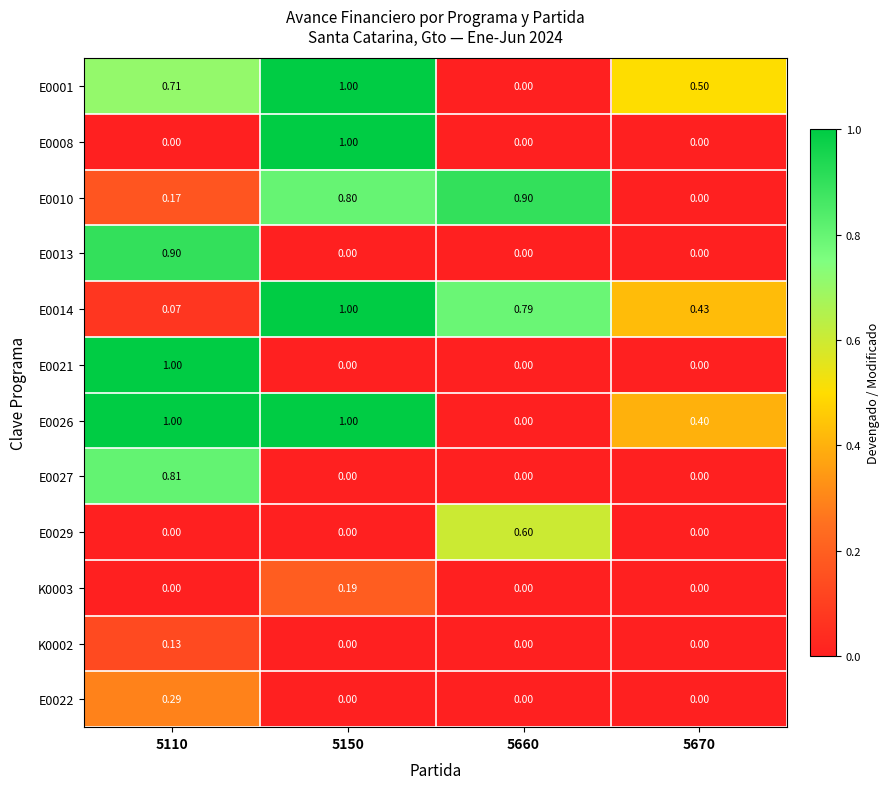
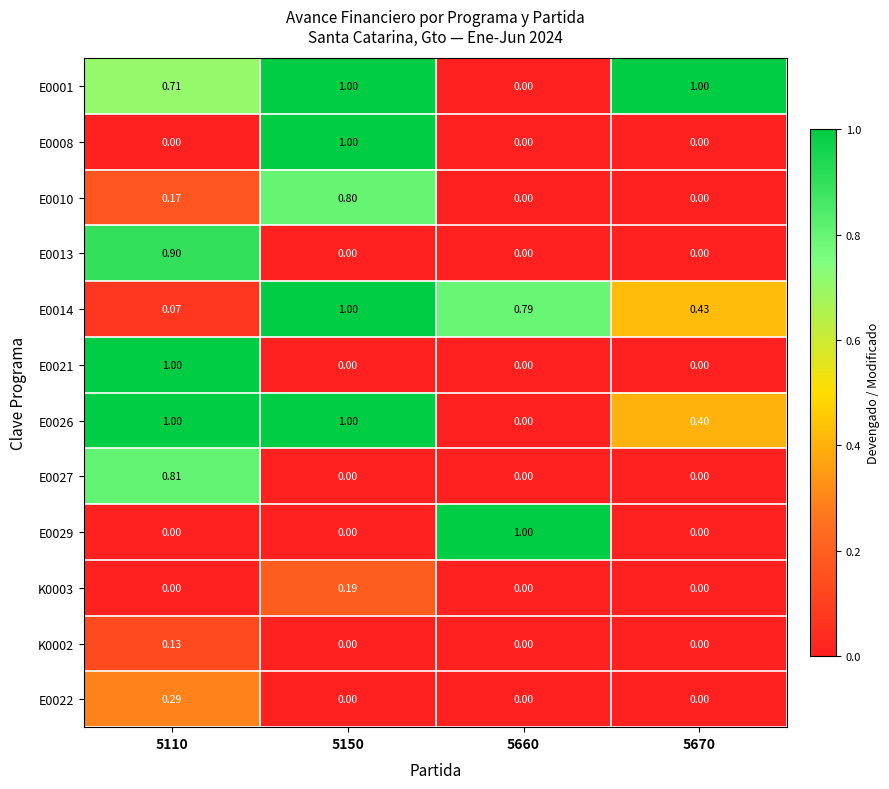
  {
    "E0001": {
      "5110": 0.71,
      "5150": 1.00,
      "5660": 0.00,
-     "5670": 0.50
+     "5670": 1.00
    },
    "E0008": {
      "5110": 0.00,
      "5150": 1.00,
      "5660": 0.00,
      "5670": 0.00
    },
    "E0010": {
      "5110": 0.17,
      "5150": 0.80,
-     "5660": 0.90,
+     "5660": 0.00,
      "5670": 0.00
    },
    "E0013": {
      "5110": 0.90,
      "5150": 0.00,
      "5660": 0.00,
      "5670": 0.00
    },
    "E0014": {
      "5110": 0.07,
      "5150": 1.00,
      "5660": 0.79,
      "5670": 0.43
    },
    "E0021": {
      "5110": 1.00,
      "5150": 0.00,
      "5660": 0.00,
      "5670": 0.00
    },
    "E0026": {
      "5110": 1.00,
      "5150": 1.00,
      "5660": 0.00,
      "5670": 0.40
    },
    "E0027": {
      "5110": 0.81,
      "5150": 0.00,
      "5660": 0.00,
      "5670": 0.00
    },
    "E0029": {
      "5110": 0.00,
      "5150": 0.00,
-     "5660": 0.60,
+     "5660": 1.00,
      "5670": 0.00
    },
    "K0003": {
      "5110": 0.00,
      "5150": 0.19,
      "5660": 0.00,
      "5670": 0.00
    },
    "K0002": {
      "5110": 0.13,
      "5150": 0.00,
      "5660": 0.00,
      "5670": 0.00
    },
    "E0022": {
      "5110": 0.29,
      "5150": 0.00,
      "5660": 0.00,
      "5670": 0.00
    }
  }
